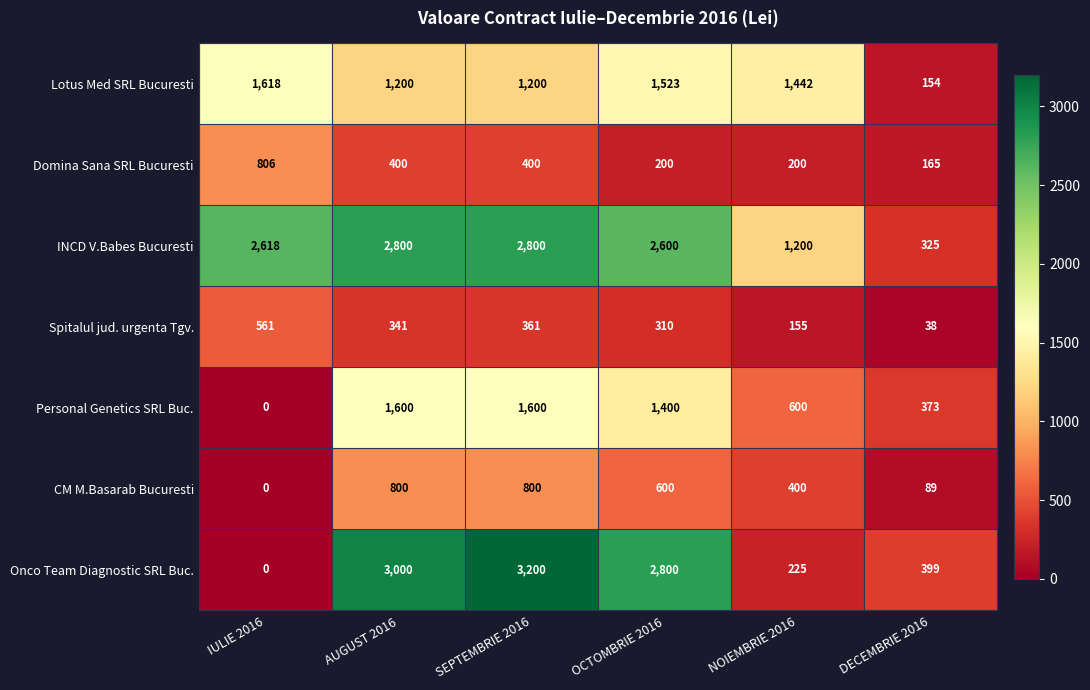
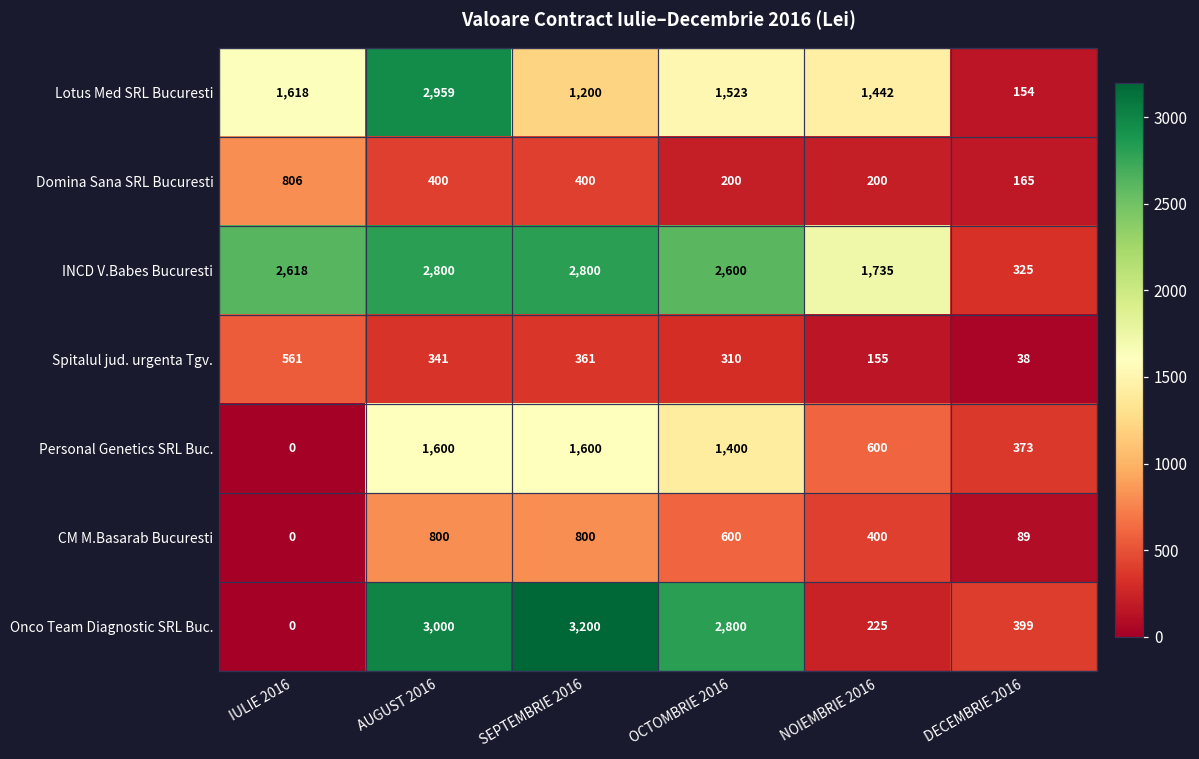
  {
    "Lotus Med SRL Bucuresti": {
      "IULIE 2016": "1,618",
-     "AUGUST 2016": "1,200",
+     "AUGUST 2016": "2,959",
      "SEPTEMBRIE 2016": "1,200",
      "OCTOMBRIE 2016": "1,523",
      "NOIEMBRIE 2016": "1,442",
      "DECEMBRIE 2016": "154"
    },
    "Domina Sana SRL Bucuresti": {
      "IULIE 2016": "806",
      "AUGUST 2016": "400",
      "SEPTEMBRIE 2016": "400",
      "OCTOMBRIE 2016": "200",
      "NOIEMBRIE 2016": "200",
      "DECEMBRIE 2016": "165"
    },
    "INCD V.Babes Bucuresti": {
      "IULIE 2016": "2,618",
      "AUGUST 2016": "2,800",
      "SEPTEMBRIE 2016": "2,800",
      "OCTOMBRIE 2016": "2,600",
-     "NOIEMBRIE 2016": "1,200",
+     "NOIEMBRIE 2016": "1,735",
      "DECEMBRIE 2016": "325"
    },
    "Spitalul jud. urgenta Tgv.": {
      "IULIE 2016": "561",
      "AUGUST 2016": "341",
      "SEPTEMBRIE 2016": "361",
      "OCTOMBRIE 2016": "310",
      "NOIEMBRIE 2016": "155",
      "DECEMBRIE 2016": "38"
    },
    "Personal Genetics SRL Buc.": {
      "IULIE 2016": "0",
      "AUGUST 2016": "1,600",
      "SEPTEMBRIE 2016": "1,600",
      "OCTOMBRIE 2016": "1,400",
      "NOIEMBRIE 2016": "600",
      "DECEMBRIE 2016": "373"
    },
    "CM M.Basarab Bucuresti": {
      "IULIE 2016": "0",
      "AUGUST 2016": "800",
      "SEPTEMBRIE 2016": "800",
      "OCTOMBRIE 2016": "600",
      "NOIEMBRIE 2016": "400",
      "DECEMBRIE 2016": "89"
    },
    "Onco Team Diagnostic SRL Buc.": {
      "IULIE 2016": "0",
      "AUGUST 2016": "3,000",
      "SEPTEMBRIE 2016": "3,200",
      "OCTOMBRIE 2016": "2,800",
      "NOIEMBRIE 2016": "225",
      "DECEMBRIE 2016": "399"
    }
  }
